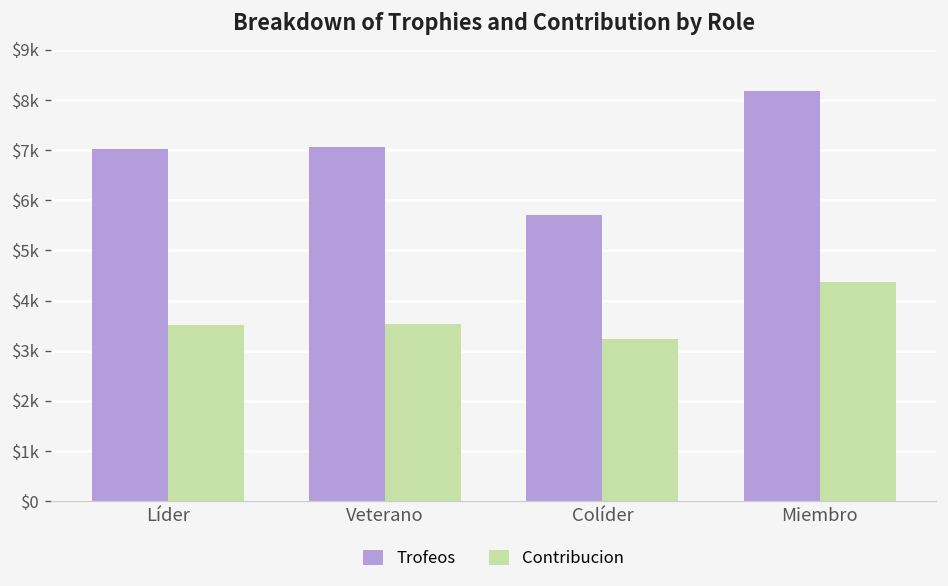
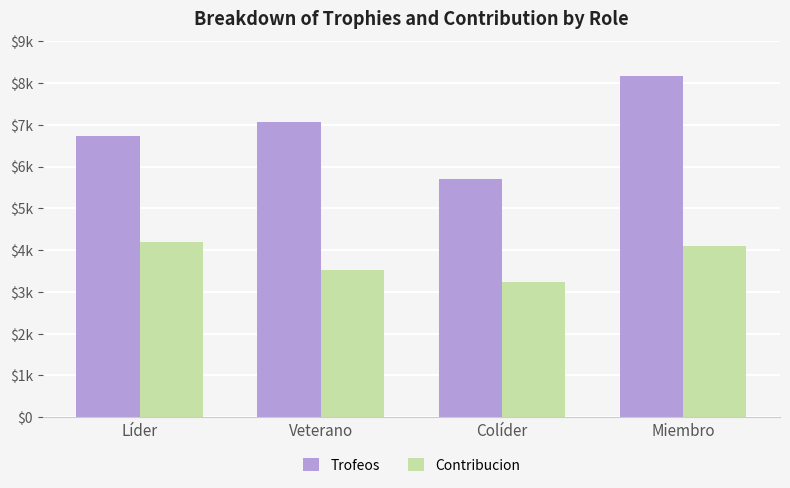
  {
    "Trofeos": {
-     "Líder": "$7000",
+     "Líder": "$6700",
      "Veterano": "$7100",
      "Colíder": "$5700",
      "Miembro": "$8200"
    },
    "Contribucion": {
-     "Líder": "$3500",
+     "Líder": "$4200",
      "Veterano": "$3500",
      "Colíder": "$3200",
-     "Miembro": "$4400"
+     "Miembro": "$4100"
    }
  }
